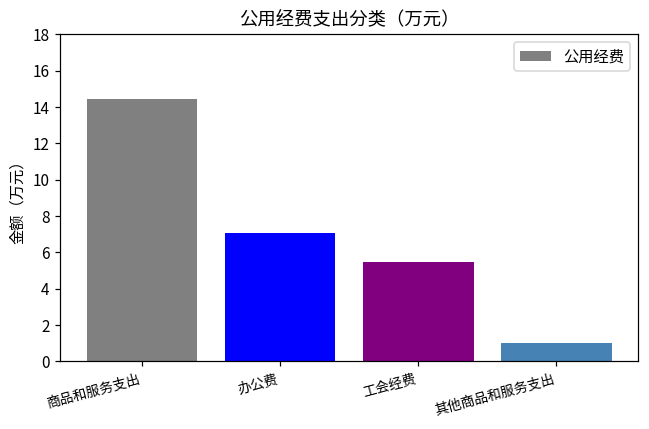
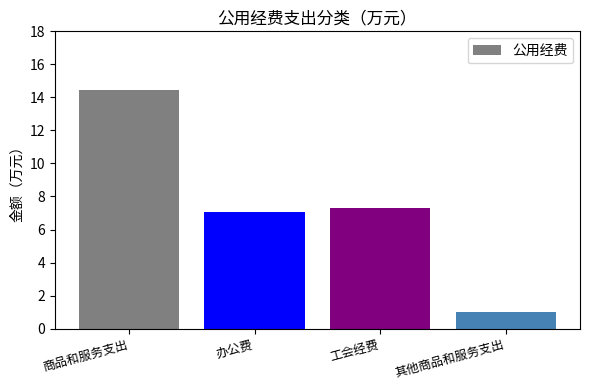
  {
    "商品和服务支出": 14.4,
    "办公费": 7.1,
-   "工会经费": 5.5,
+   "工会经费": 7.3,
    "其他商品和服务支出": 1.0
  }
